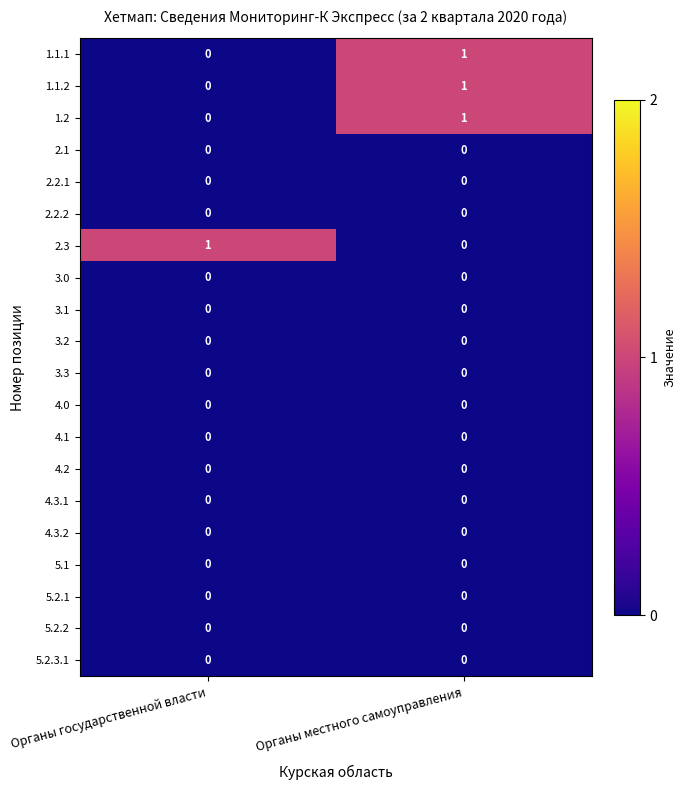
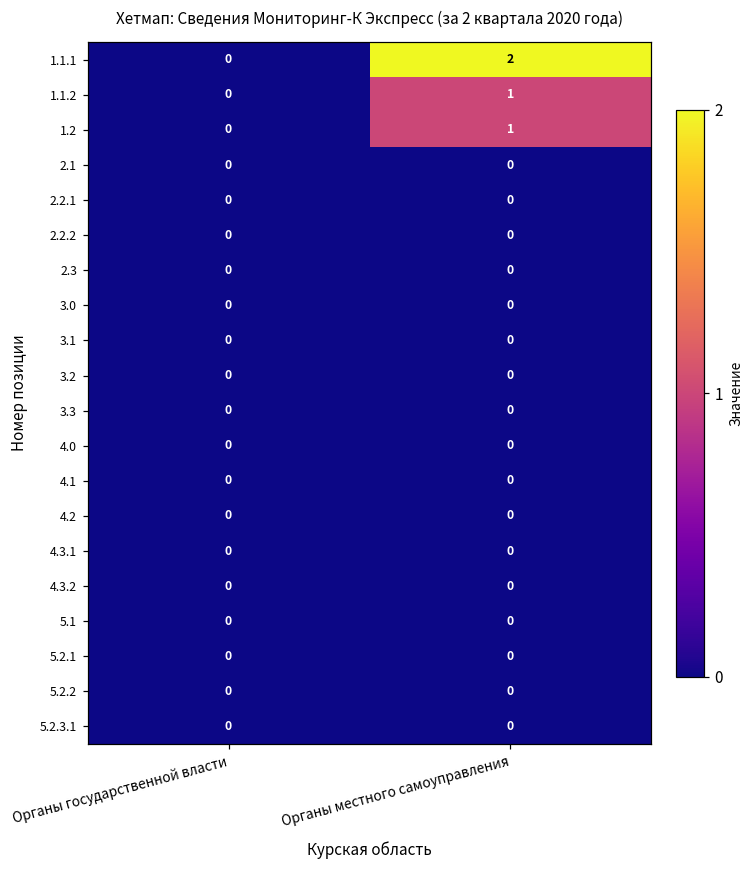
  {
    "1.1.1": {
      "Органы государственной власти": 0,
-     "Органы местного самоуправления": 1
+     "Органы местного самоуправления": 2
    },
    "1.1.2": {
      "Органы государственной власти": 0,
      "Органы местного самоуправления": 1
    },
    "1.2": {
      "Органы государственной власти": 0,
      "Органы местного самоуправления": 1
    },
    "2.1": {
      "Органы государственной власти": 0,
      "Органы местного самоуправления": 0
    },
    "2.2.1": {
      "Органы государственной власти": 0,
      "Органы местного самоуправления": 0
    },
    "2.2.2": {
      "Органы государственной власти": 0,
      "Органы местного самоуправления": 0
    },
    "2.3": {
-     "Органы государственной власти": 1,
+     "Органы государственной власти": 0,
      "Органы местного самоуправления": 0
    },
    "3.0": {
      "Органы государственной власти": 0,
      "Органы местного самоуправления": 0
    },
    "3.1": {
      "Органы государственной власти": 0,
      "Органы местного самоуправления": 0
    },
    "3.2": {
      "Органы государственной власти": 0,
      "Органы местного самоуправления": 0
    },
    "3.3": {
      "Органы государственной власти": 0,
      "Органы местного самоуправления": 0
    },
    "4.0": {
      "Органы государственной власти": 0,
      "Органы местного самоуправления": 0
    },
    "4.1": {
      "Органы государственной власти": 0,
      "Органы местного самоуправления": 0
    },
    "4.2": {
      "Органы государственной власти": 0,
      "Органы местного самоуправления": 0
    },
    "4.3.1": {
      "Органы государственной власти": 0,
      "Органы местного самоуправления": 0
    },
    "4.3.2": {
      "Органы государственной власти": 0,
      "Органы местного самоуправления": 0
    },
    "5.1": {
      "Органы государственной власти": 0,
      "Органы местного самоуправления": 0
    },
    "5.2.1": {
      "Органы государственной власти": 0,
      "Органы местного самоуправления": 0
    },
    "5.2.2": {
      "Органы государственной власти": 0,
      "Органы местного самоуправления": 0
    },
    "5.2.3.1": {
      "Органы государственной власти": 0,
      "Органы местного самоуправления": 0
    }
  }
